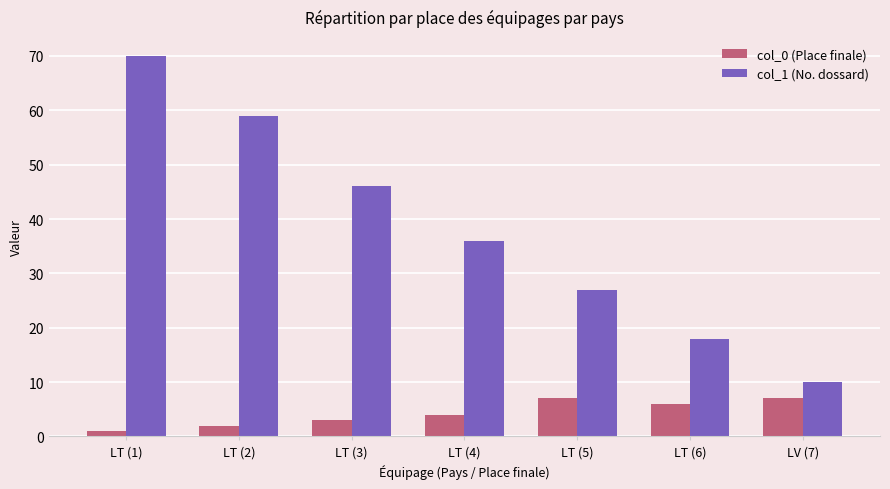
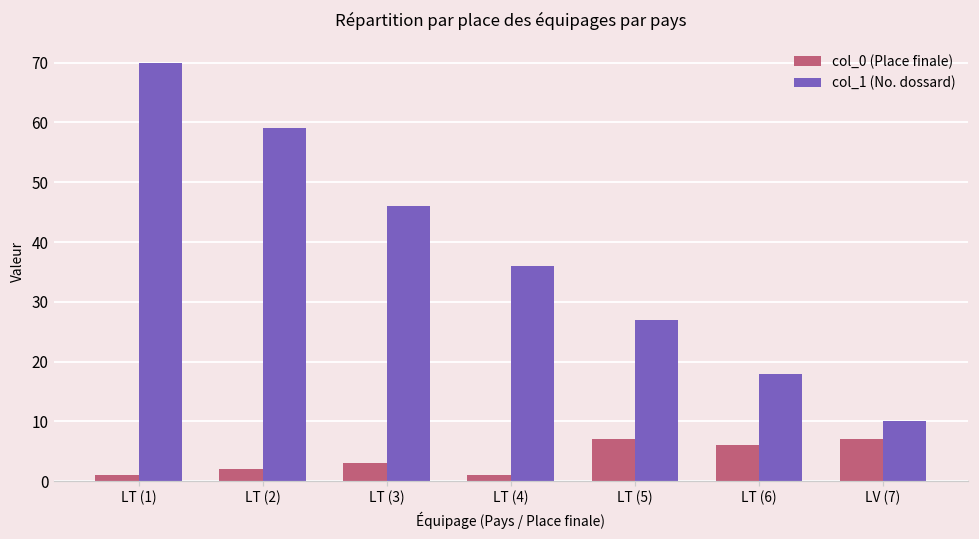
  {
    "col_0 (Place finale)": {
      "LT (1)": 1,
      "LT (2)": 2,
      "LT (3)": 3,
-     "LT (4)": 4,
+     "LT (4)": 1,
      "LT (5)": 7,
      "LT (6)": 6,
      "LV (7)": 7
    },
    "col_1 (No. dossard)": {
      "LT (1)": 70,
      "LT (2)": 59,
      "LT (3)": 46,
      "LT (4)": 36,
      "LT (5)": 27,
      "LT (6)": 18,
      "LV (7)": 10
    }
  }
